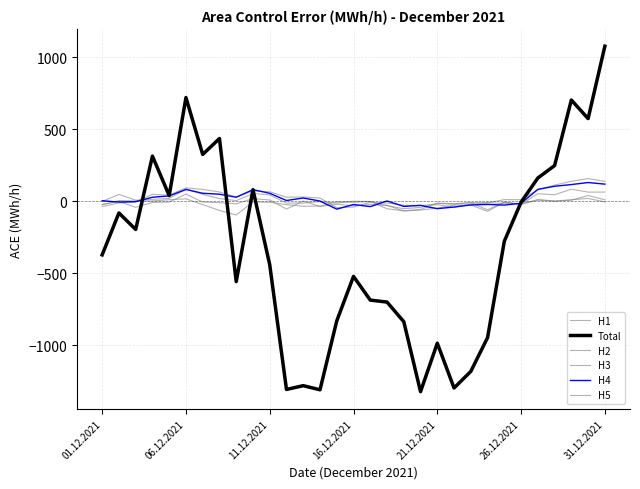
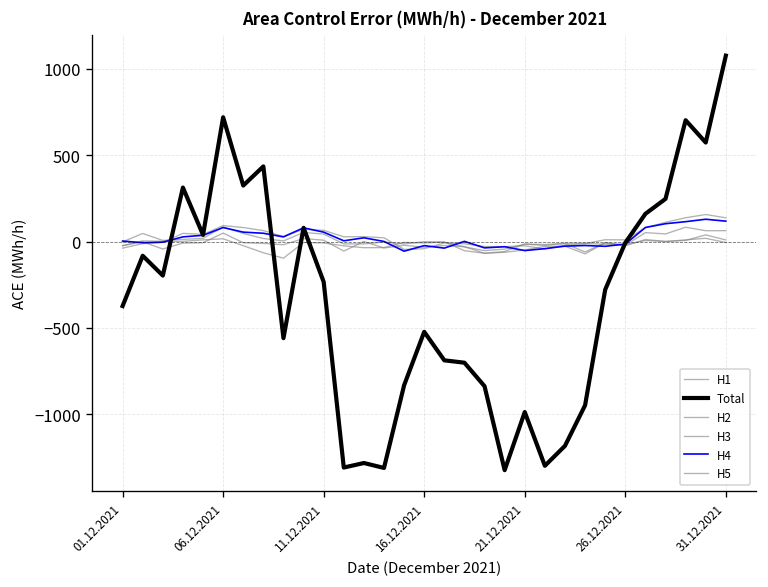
  {
    "Total": {
      "01.12.2021": -370,
      "06.12.2021": 720,
-     "11.12.2021": -440,
+     "11.12.2021": -230,
      "16.12.2021": -520,
      "21.12.2021": -990,
      "31.12.2021": 1080
    },
    "H4": {
      "31.12.2021": 120
    }
  }
